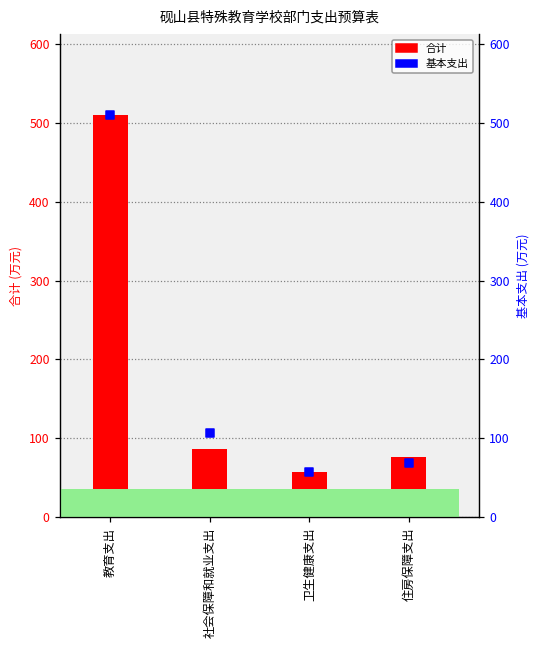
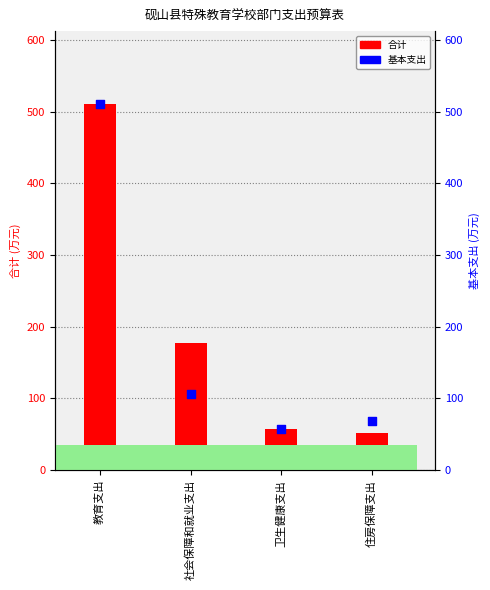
  {
    "合计": {
      "教育支出": 510,
-     "社会保障和就业支出": 90,
+     "社会保障和就业支出": 180,
      "卫生健康支出": 60,
-     "住房保障支出": 80
+     "住房保障支出": 50
    }
  }
